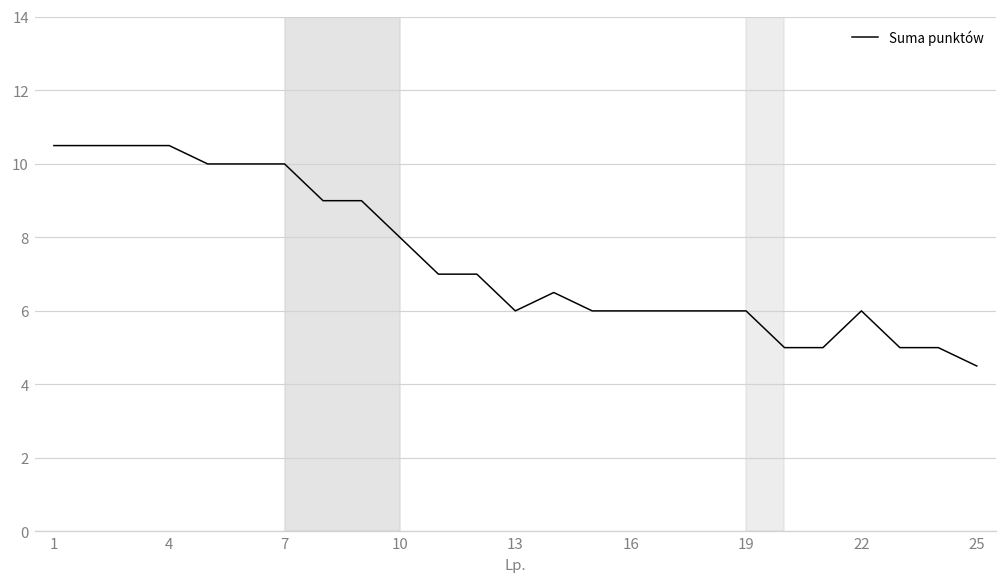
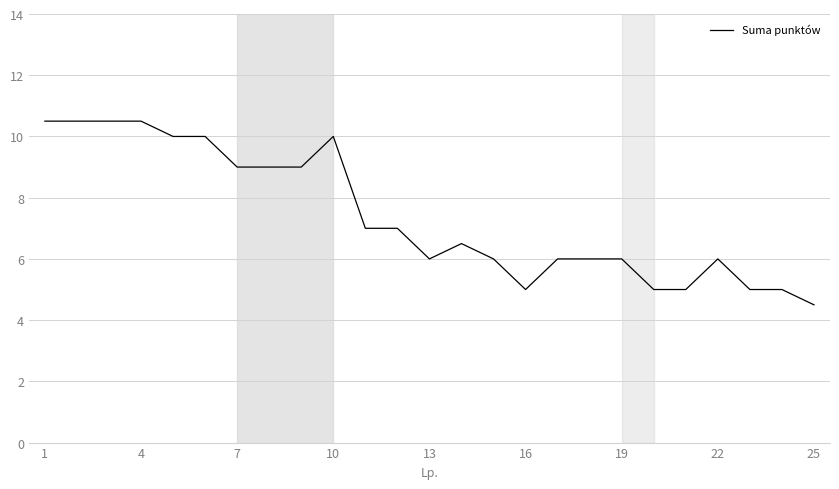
  {
    "1": 10.5,
    "4": 10.5,
-   "7": 10,
-   "10": 8,
+   "7": 9,
+   "10": 10,
    "13": 6,
-   "16": 6,
+   "16": 5,
    "19": 6,
    "22": 6,
    "25": 4.5
  }
